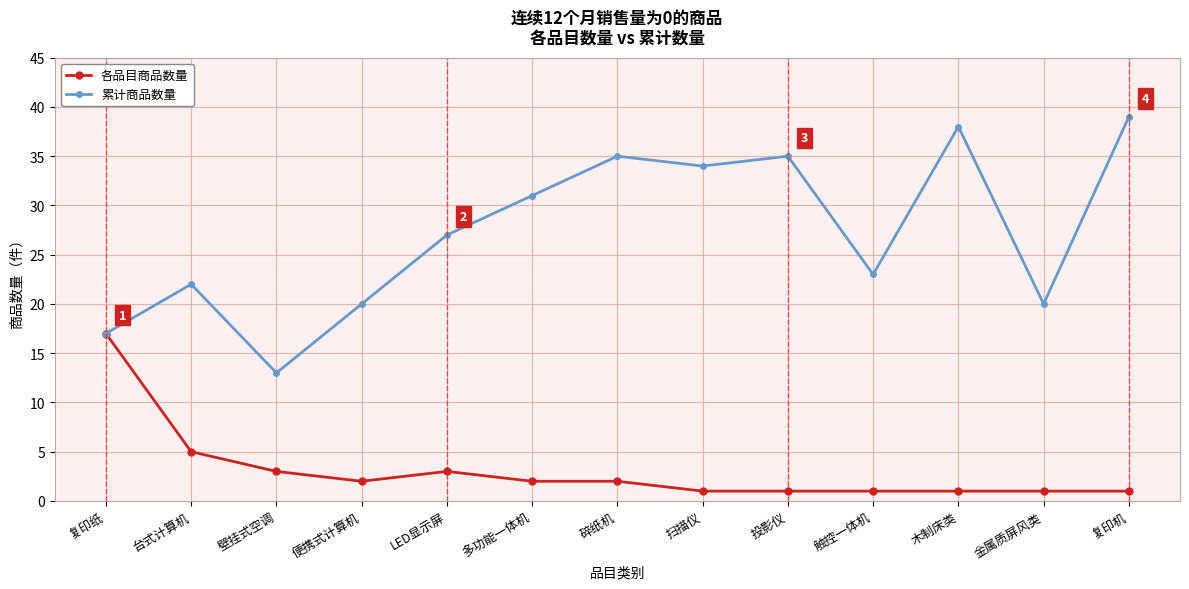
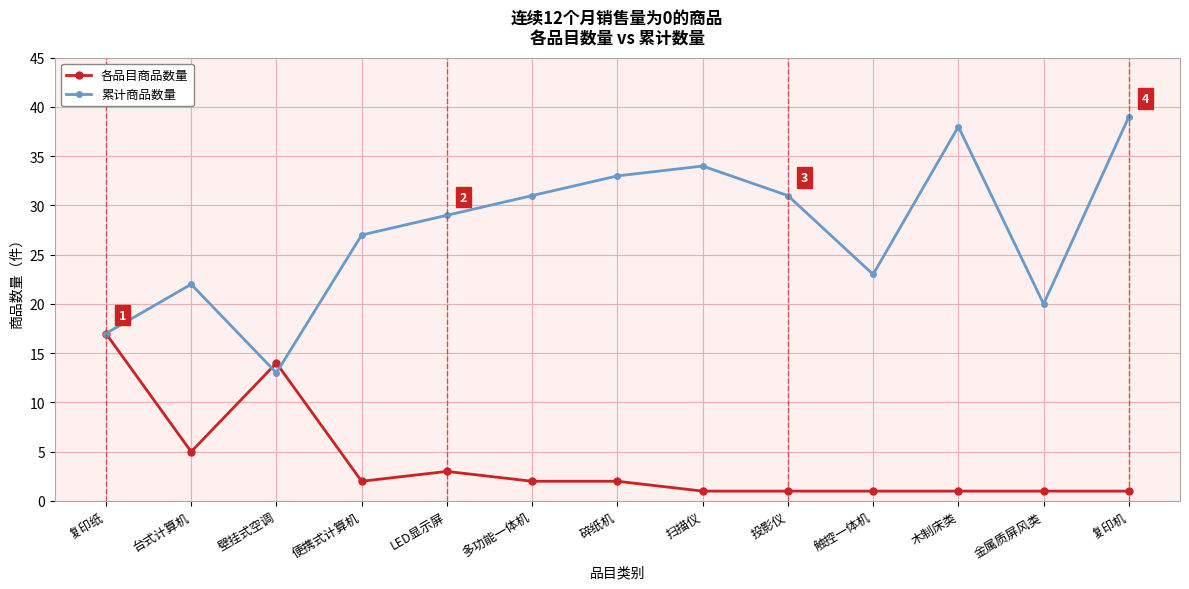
  {
    "各品目商品数量": {
      "台式计算机": 5,
-     "壁挂式空调": 3,
+     "壁挂式空调": 14,
      "便携式计算机": 2,
      "LED显示屏": 3,
      "多功能一体机": 2,
      "碎纸机": 2,
      "扫描仪": 1,
      "投影仪": 1,
      "触控一体机": 1,
      "木制床类": 1,
      "金属质屏风类": 1,
      "复印机": 1
    },
    "累计商品数量": {
      "台式计算机": 22,
      "壁挂式空调": 13,
-     "便携式计算机": 20,
-     "LED显示屏": 27,
+     "便携式计算机": 27,
+     "LED显示屏": 29,
      "多功能一体机": 31,
-     "碎纸机": 35,
+     "碎纸机": 33,
      "扫描仪": 34,
-     "投影仪": 35,
+     "投影仪": 31,
      "触控一体机": 23,
      "木制床类": 38,
      "金属质屏风类": 20
    }
  }
